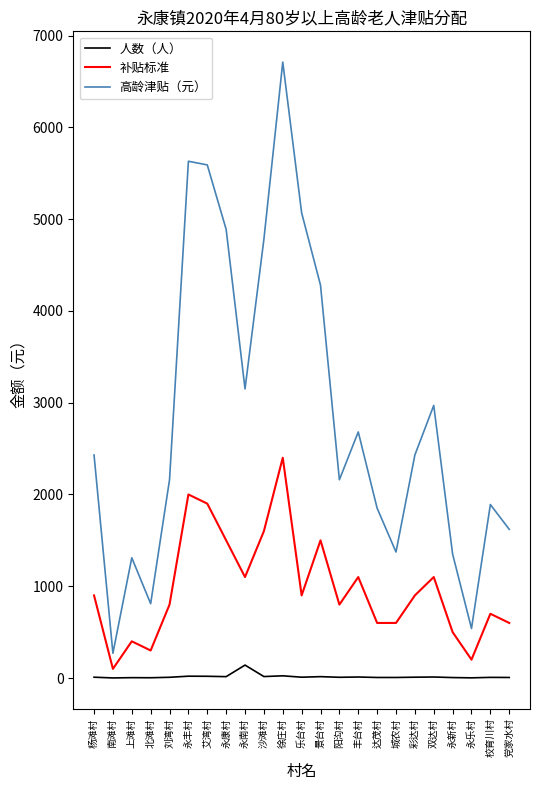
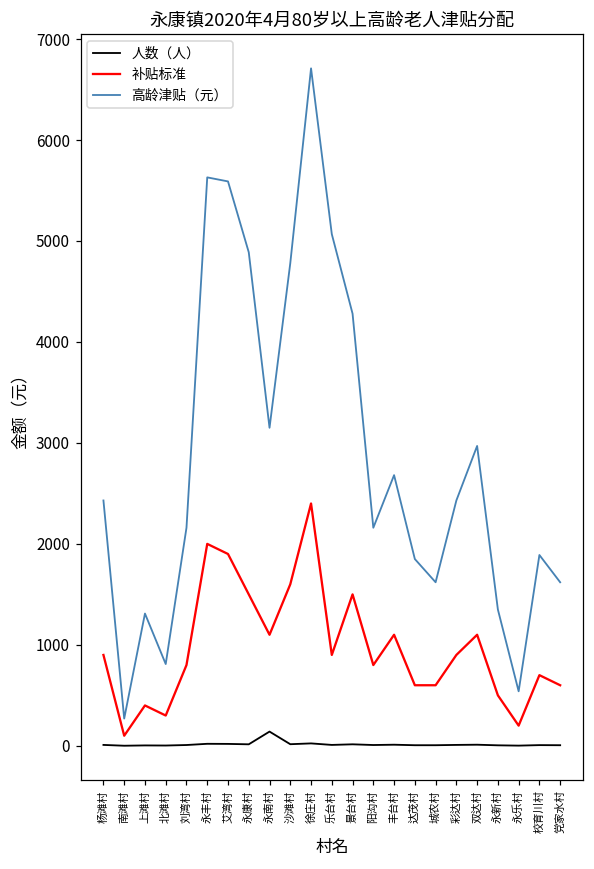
  {
    "人数（人）": {
      "杨滩村": 0,
      "南滩村": 0,
      "上滩村": 0,
      "北滩村": 0,
      "刘湾村": 0,
      "永丰村": 0,
      "艾湾村": 0,
      "永康村": 0,
      "永南村": 100,
      "沙滩村": 0,
      "徐庄村": 0,
      "乐台村": 0,
      "景台村": 0,
      "阳沟村": 0,
      "丰台村": 0,
      "达茂村": 0,
      "城农村": 0,
      "彩达村": 0,
      "双达村": 0,
      "永新村": 0,
      "永乐村": 0,
      "校育川村": 0,
      "党家水村": 0
    },
    "补贴标准": {
      "杨滩村": 900,
      "南滩村": 100,
      "上滩村": 400,
      "北滩村": 300,
      "刘湾村": 800,
      "永丰村": 2000,
      "艾湾村": 1900,
      "永康村": 1500,
      "永南村": 1100,
      "沙滩村": 1600,
      "徐庄村": 2400,
      "乐台村": 900,
      "景台村": 1500,
      "阳沟村": 800,
      "丰台村": 1100,
      "达茂村": 600,
      "城农村": 600,
      "彩达村": 900,
      "双达村": 1100,
      "永新村": 500,
      "永乐村": 200,
      "校育川村": 700,
      "党家水村": 600
    },
    "高龄津贴（元）": {
      "杨滩村": 2400,
      "南滩村": 300,
      "上滩村": 1300,
      "北滩村": 800,
      "刘湾村": 2200,
      "永丰村": 5600,
      "艾湾村": 5600,
      "永康村": 4900,
      "永南村": 3200,
      "沙滩村": 4800,
      "徐庄村": 6700,
      "乐台村": 5100,
      "景台村": 4300,
      "阳沟村": 2200,
      "丰台村": 2700,
      "达茂村": 1900,
-     "城农村": 1400,
+     "城农村": 1600,
      "彩达村": 2400,
      "双达村": 3000,
      "永新村": 1400,
      "永乐村": 500,
      "校育川村": 1900,
      "党家水村": 1600
    }
  }
